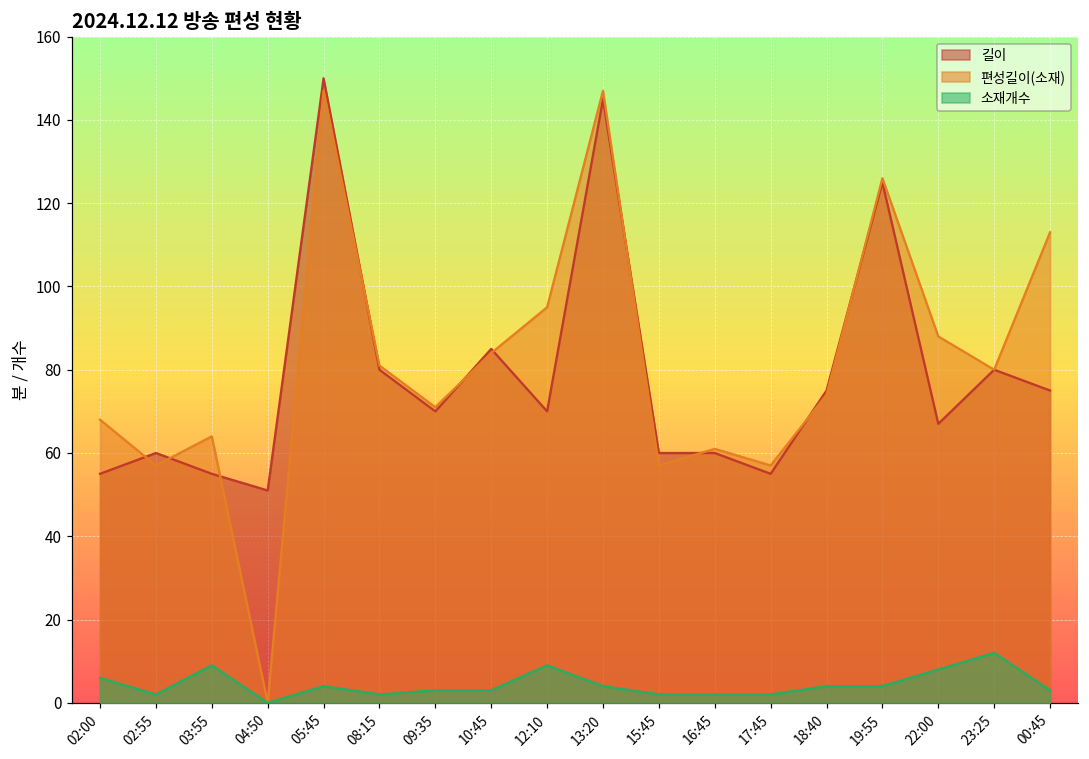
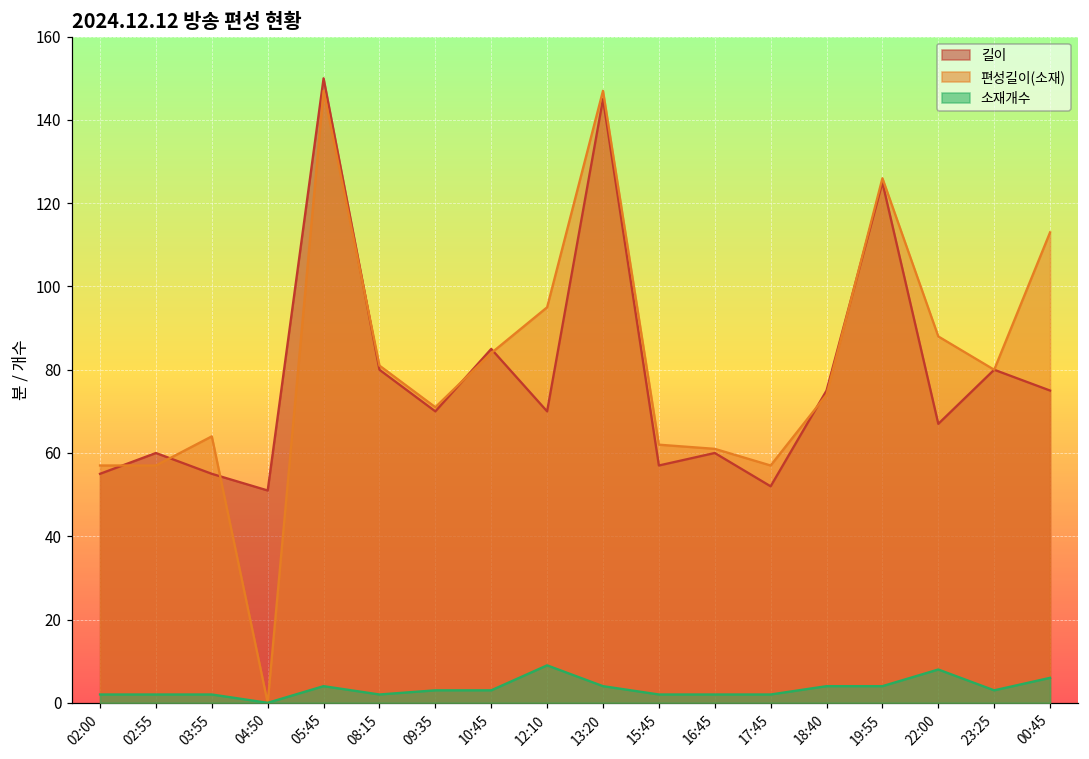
  {
    "길이": {
      "02:00": 55,
      "02:55": 60,
      "03:55": 55,
      "04:50": 51,
      "05:45": 150,
      "08:15": 80,
      "09:35": 70,
      "10:45": 85,
      "12:10": 70,
      "13:20": 145,
-     "15:45": 60,
+     "15:45": 57,
      "16:45": 60,
-     "17:45": 55,
+     "17:45": 52,
      "18:40": 75,
      "19:55": 125,
      "22:00": 67,
      "00:45": 75
    },
    "편성길이(소재)": {
-     "02:00": 68,
+     "02:00": 57,
      "02:55": 57,
      "03:55": 64,
      "05:45": 147,
      "08:15": 81,
      "09:35": 71,
      "10:45": 84,
      "12:10": 95,
      "13:20": 147,
-     "15:45": 57,
+     "15:45": 62,
      "16:45": 61,
      "17:45": 57,
      "18:40": 74,
      "19:55": 126,
      "22:00": 88,
      "00:45": 113
    },
    "소재개수": {
-     "02:00": 6,
+     "02:00": 2,
      "02:55": 2,
-     "03:55": 9,
+     "03:55": 2,
      "05:45": 4,
      "08:15": 2,
      "09:35": 3,
      "10:45": 3,
      "12:10": 9,
      "13:20": 4,
      "15:45": 2,
      "16:45": 2,
      "17:45": 2,
      "18:40": 4,
      "19:55": 4,
      "22:00": 8,
-     "23:25": 12,
-     "00:45": 3
+     "23:25": 3,
+     "00:45": 6
    }
  }
